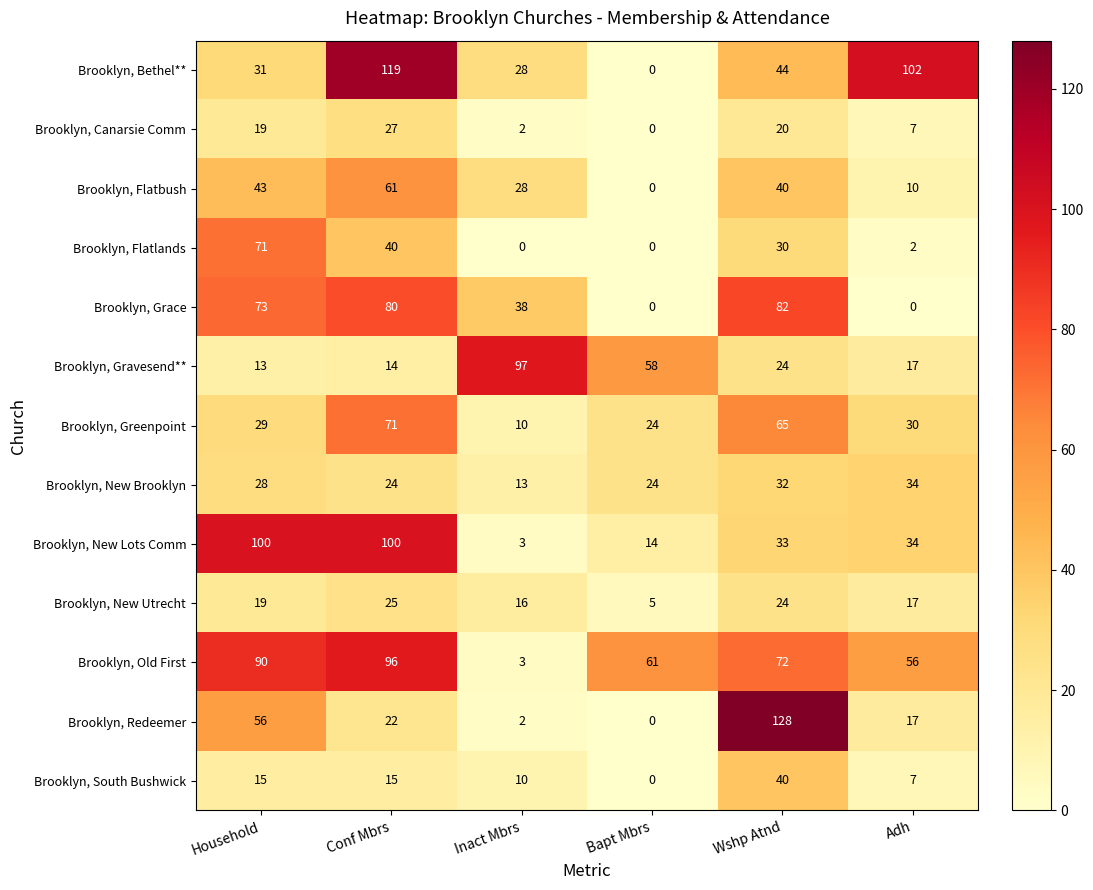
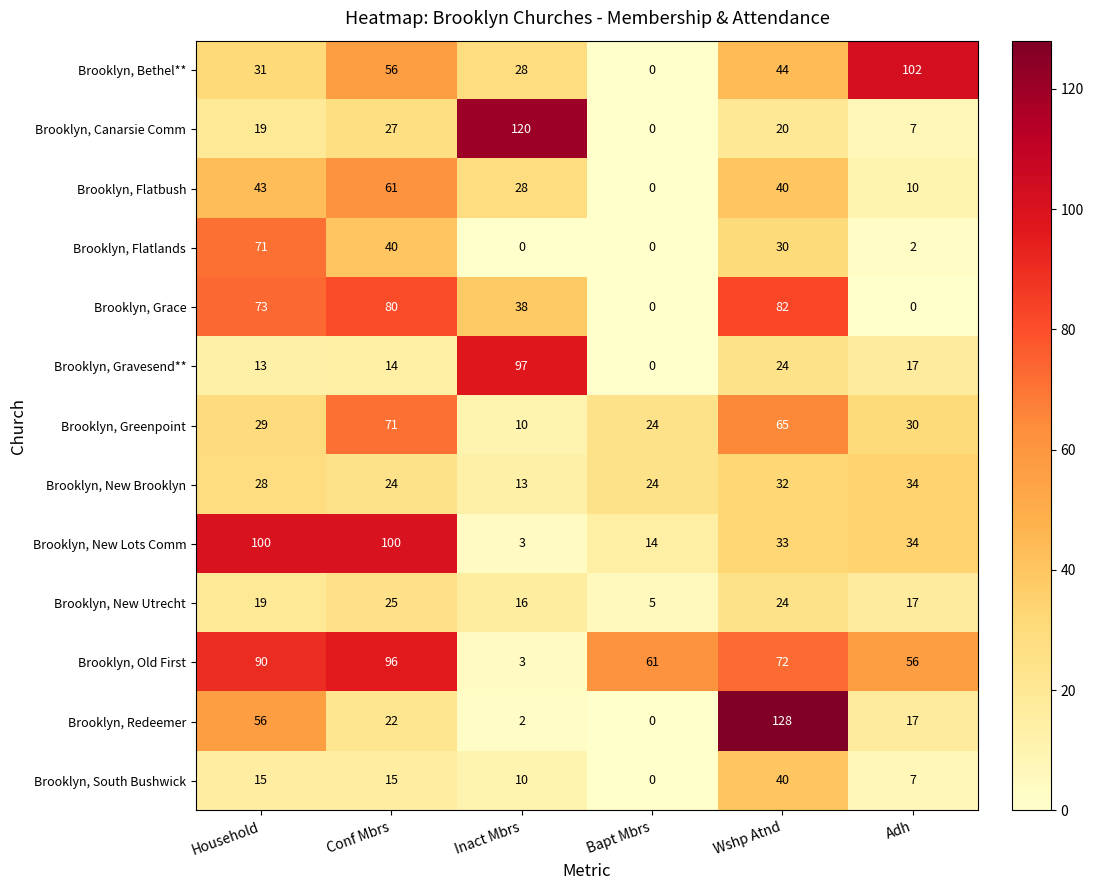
  {
    "Brooklyn, Bethel**": {
      "Household": 31,
-     "Conf Mbrs": 119,
+     "Conf Mbrs": 56,
      "Inact Mbrs": 28,
      "Bapt Mbrs": 0,
      "Wshp Atnd": 44,
      "Adh": 102
    },
    "Brooklyn, Canarsie Comm": {
      "Household": 19,
      "Conf Mbrs": 27,
-     "Inact Mbrs": 2,
+     "Inact Mbrs": 120,
      "Bapt Mbrs": 0,
      "Wshp Atnd": 20,
      "Adh": 7
    },
    "Brooklyn, Flatbush": {
      "Household": 43,
      "Conf Mbrs": 61,
      "Inact Mbrs": 28,
      "Bapt Mbrs": 0,
      "Wshp Atnd": 40,
      "Adh": 10
    },
    "Brooklyn, Flatlands": {
      "Household": 71,
      "Conf Mbrs": 40,
      "Inact Mbrs": 0,
      "Bapt Mbrs": 0,
      "Wshp Atnd": 30,
      "Adh": 2
    },
    "Brooklyn, Grace": {
      "Household": 73,
      "Conf Mbrs": 80,
      "Inact Mbrs": 38,
      "Bapt Mbrs": 0,
      "Wshp Atnd": 82,
      "Adh": 0
    },
    "Brooklyn, Gravesend**": {
      "Household": 13,
      "Conf Mbrs": 14,
      "Inact Mbrs": 97,
-     "Bapt Mbrs": 58,
+     "Bapt Mbrs": 0,
      "Wshp Atnd": 24,
      "Adh": 17
    },
    "Brooklyn, Greenpoint": {
      "Household": 29,
      "Conf Mbrs": 71,
      "Inact Mbrs": 10,
      "Bapt Mbrs": 24,
      "Wshp Atnd": 65,
      "Adh": 30
    },
    "Brooklyn, New Brooklyn": {
      "Household": 28,
      "Conf Mbrs": 24,
      "Inact Mbrs": 13,
      "Bapt Mbrs": 24,
      "Wshp Atnd": 32,
      "Adh": 34
    },
    "Brooklyn, New Lots Comm": {
      "Household": 100,
      "Conf Mbrs": 100,
      "Inact Mbrs": 3,
      "Bapt Mbrs": 14,
      "Wshp Atnd": 33,
      "Adh": 34
    },
    "Brooklyn, New Utrecht": {
      "Household": 19,
      "Conf Mbrs": 25,
      "Inact Mbrs": 16,
      "Bapt Mbrs": 5,
      "Wshp Atnd": 24,
      "Adh": 17
    },
    "Brooklyn, Old First": {
      "Household": 90,
      "Conf Mbrs": 96,
      "Inact Mbrs": 3,
      "Bapt Mbrs": 61,
      "Wshp Atnd": 72,
      "Adh": 56
    },
    "Brooklyn, Redeemer": {
      "Household": 56,
      "Conf Mbrs": 22,
      "Inact Mbrs": 2,
      "Bapt Mbrs": 0,
      "Wshp Atnd": 128,
      "Adh": 17
    },
    "Brooklyn, South Bushwick": {
      "Household": 15,
      "Conf Mbrs": 15,
      "Inact Mbrs": 10,
      "Bapt Mbrs": 0,
      "Wshp Atnd": 40,
      "Adh": 7
    }
  }
